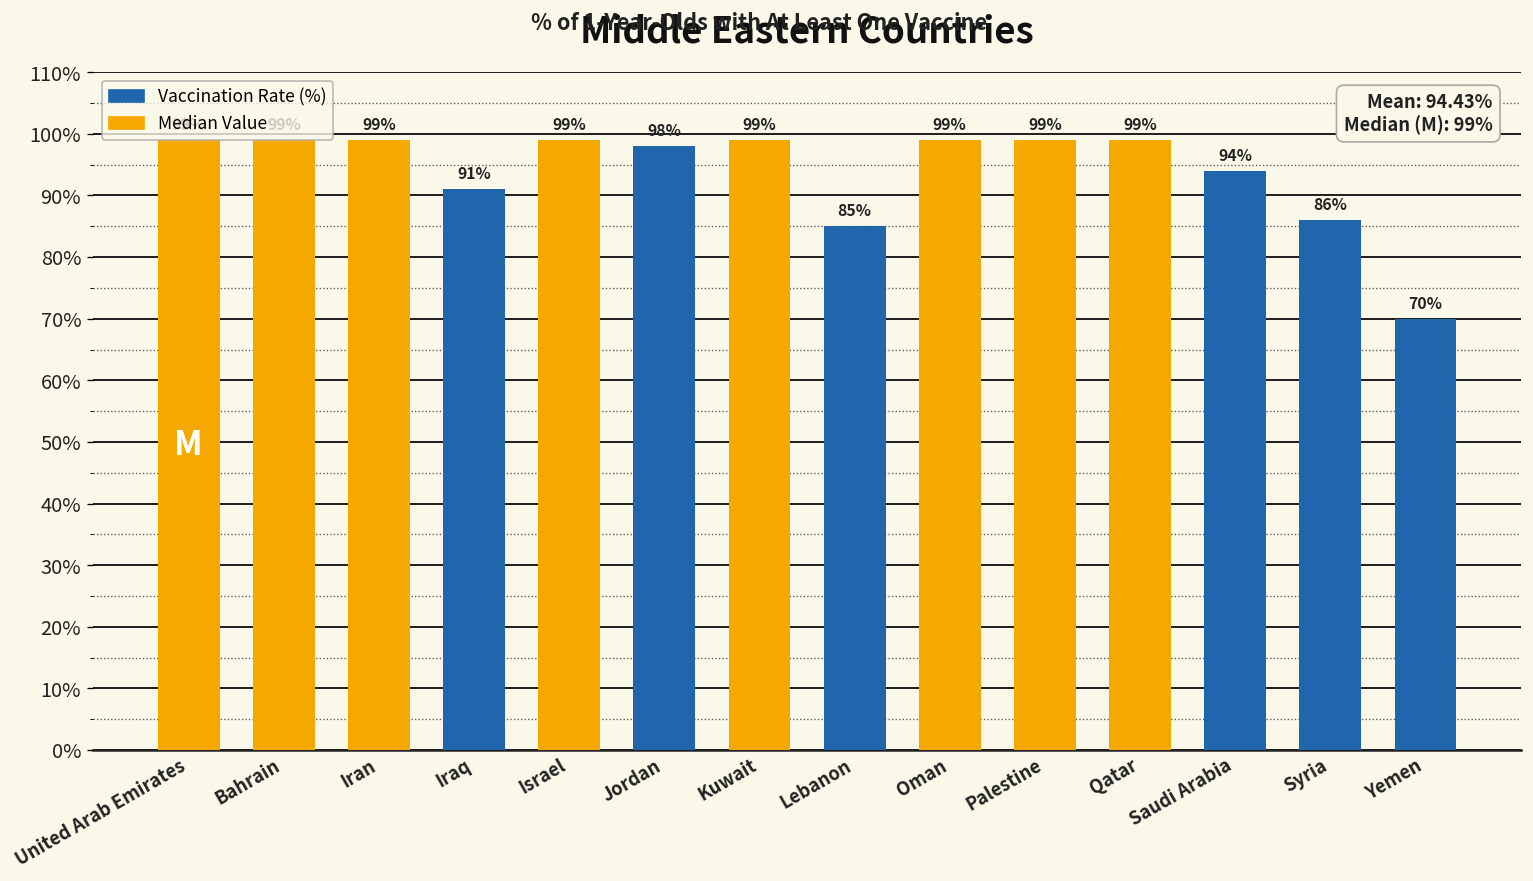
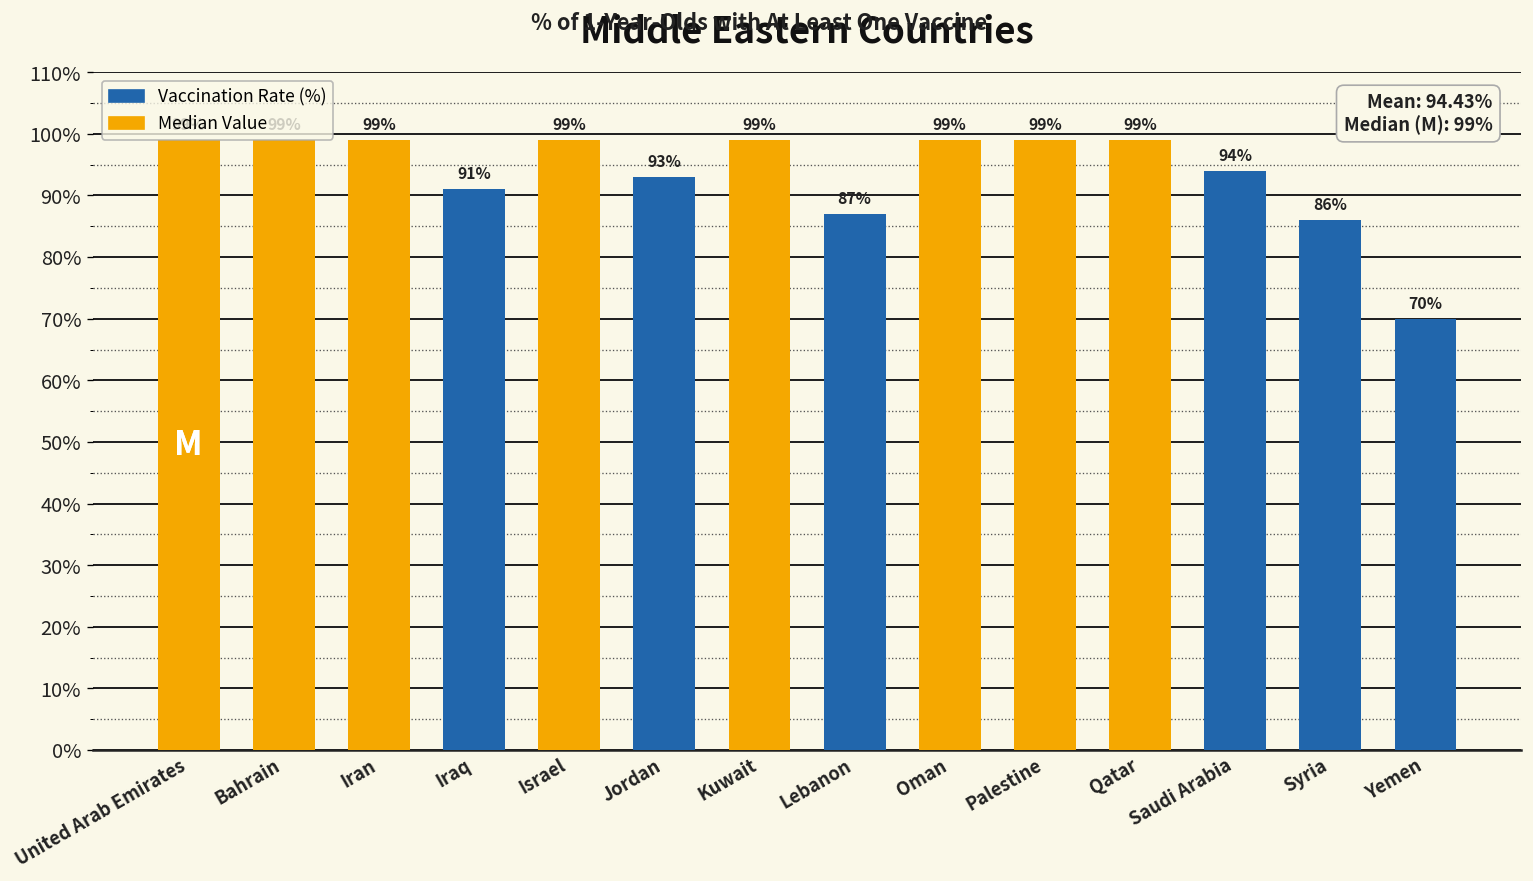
  {
    "Iran": "99%",
    "Iraq": "91%",
    "Israel": "99%",
-   "Jordan": "98%",
+   "Jordan": "93%",
    "Kuwait": "99%",
-   "Lebanon": "85%",
+   "Lebanon": "87%",
    "Oman": "99%",
    "Palestine": "99%",
    "Qatar": "99%",
    "Saudi Arabia": "94%",
    "Syria": "86%",
    "Yemen": "70%"
  }
